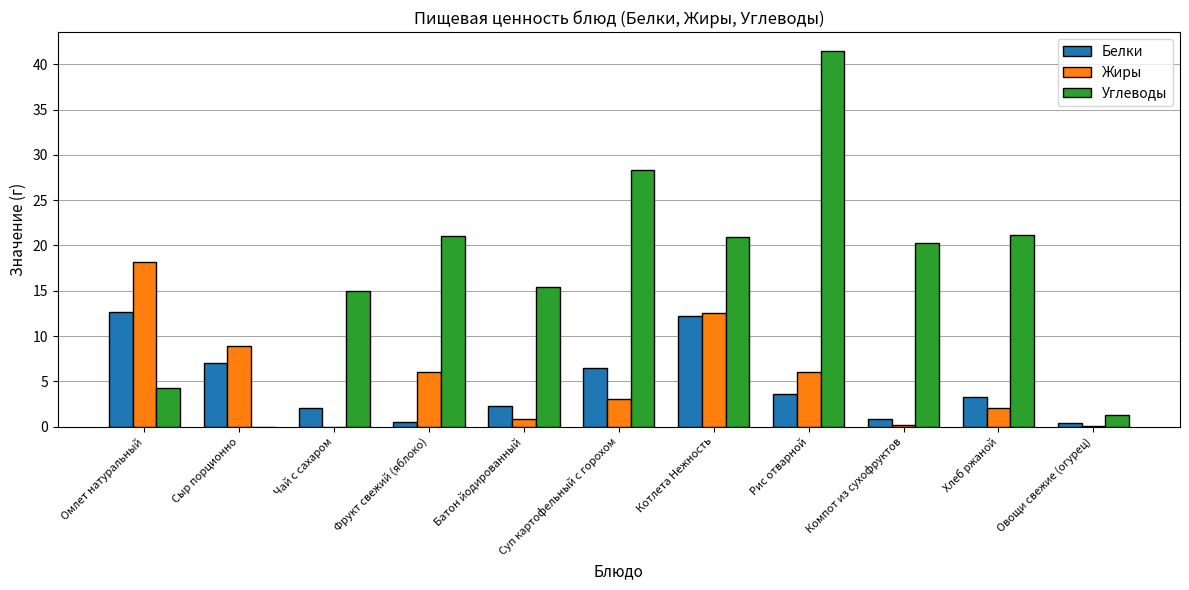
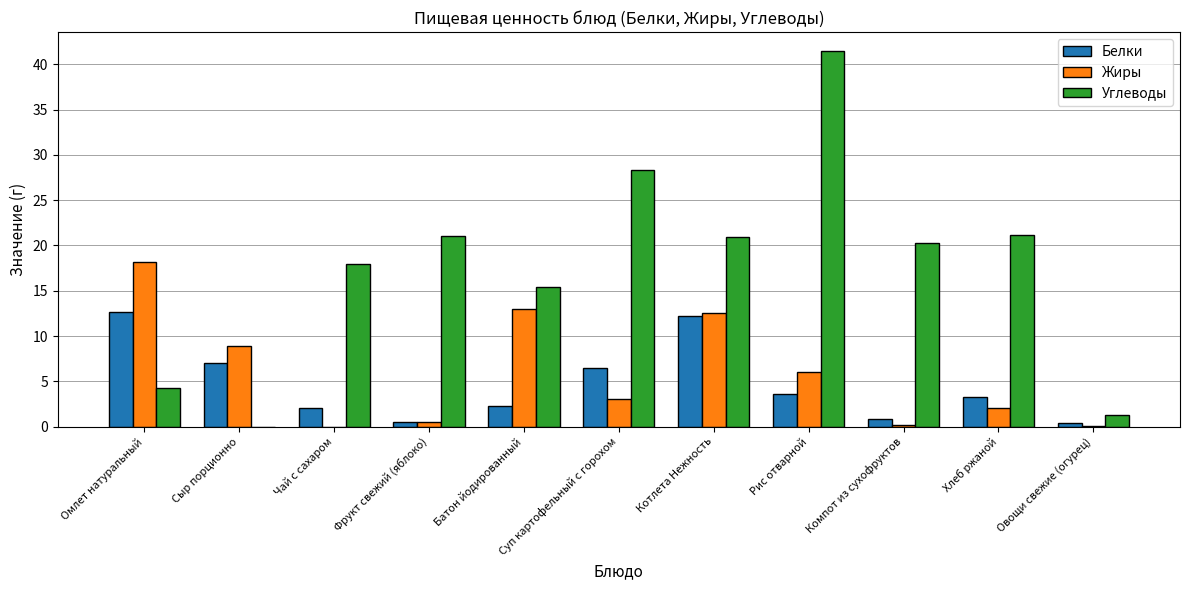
  {
    "Белки": {
      "Омлет натуральный": 13,
      "Сыр порционно": 7,
      "Чай с сахаром": 2,
      "Фрукт свежий (яблоко)": 1,
      "Батон йодированный": 2,
      "Суп картофельный с горохом": 7,
      "Котлета Нежность": 12,
      "Рис отварной": 4,
      "Компот из сухофруктов": 1,
      "Хлеб ржаной": 3,
      "Овощи свежие (огурец)": 0
    },
    "Жиры": {
      "Омлет натуральный": 18,
      "Сыр порционно": 9,
      "Чай с сахаром": 0,
-     "Фрукт свежий (яблоко)": 6,
-     "Батон йодированный": 1,
+     "Фрукт свежий (яблоко)": 1,
+     "Батон йодированный": 13,
      "Суп картофельный с горохом": 3,
      "Котлета Нежность": 13,
      "Рис отварной": 6,
      "Хлеб ржаной": 2
    },
    "Углеводы": {
      "Омлет натуральный": 4,
      "Сыр порционно": 0,
-     "Чай с сахаром": 15,
+     "Чай с сахаром": 18,
      "Фрукт свежий (яблоко)": 21,
      "Батон йодированный": 15,
      "Суп картофельный с горохом": 28,
      "Котлета Нежность": 21,
      "Рис отварной": 42,
      "Компот из сухофруктов": 20,
      "Хлеб ржаной": 21,
      "Овощи свежие (огурец)": 1
    }
  }
